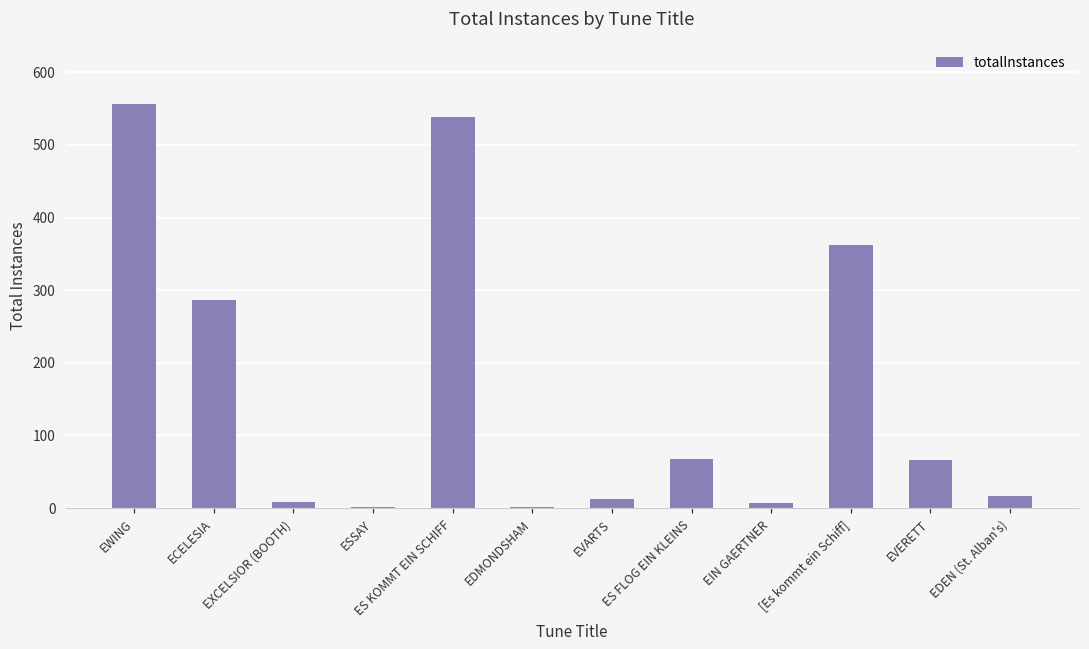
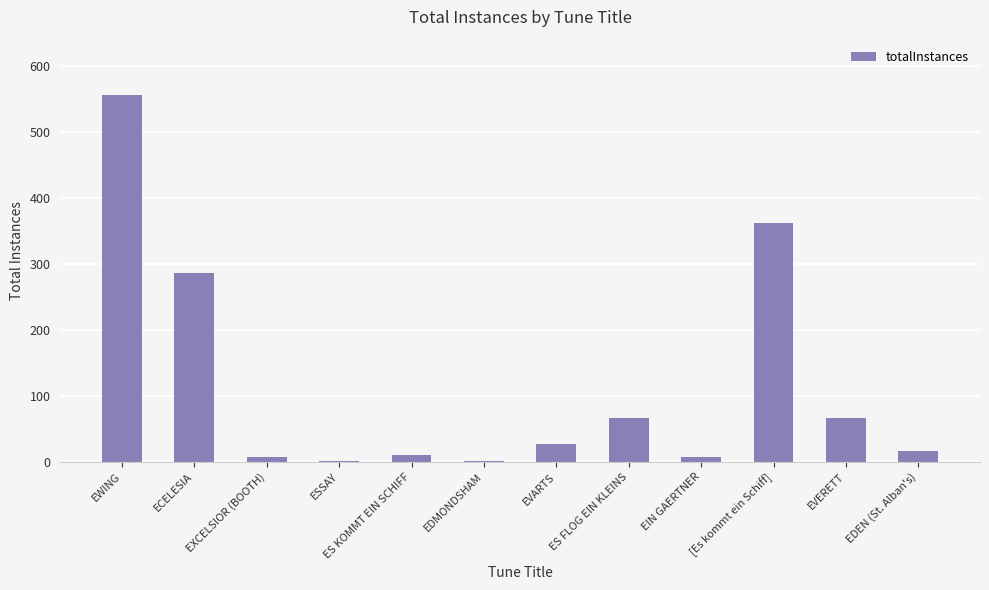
  {
    "EWING": 560,
    "ECELESIA": 290,
    "EXCELSIOR (BOOTH)": 10,
-   "ES KOMMT EIN SCHIFF": 540,
-   "EVARTS": 10,
+   "ES KOMMT EIN SCHIFF": 10,
+   "EVARTS": 30,
    "ES FLOG EIN KLEINS": 70,
    "EIN GAERTNER": 10,
    "[Es kommt ein Schiff]": 360,
    "EVERETT": 70,
    "EDEN (St. Alban's)": 20
  }
